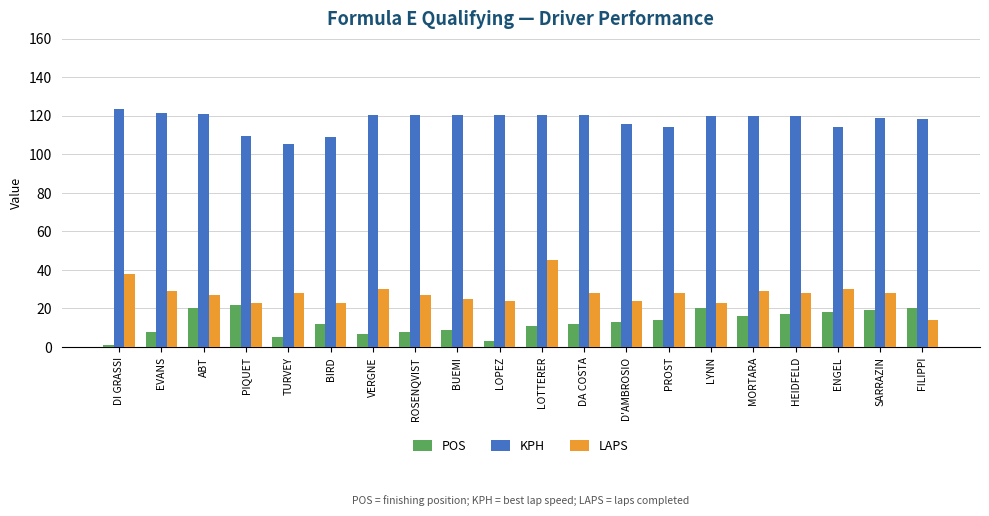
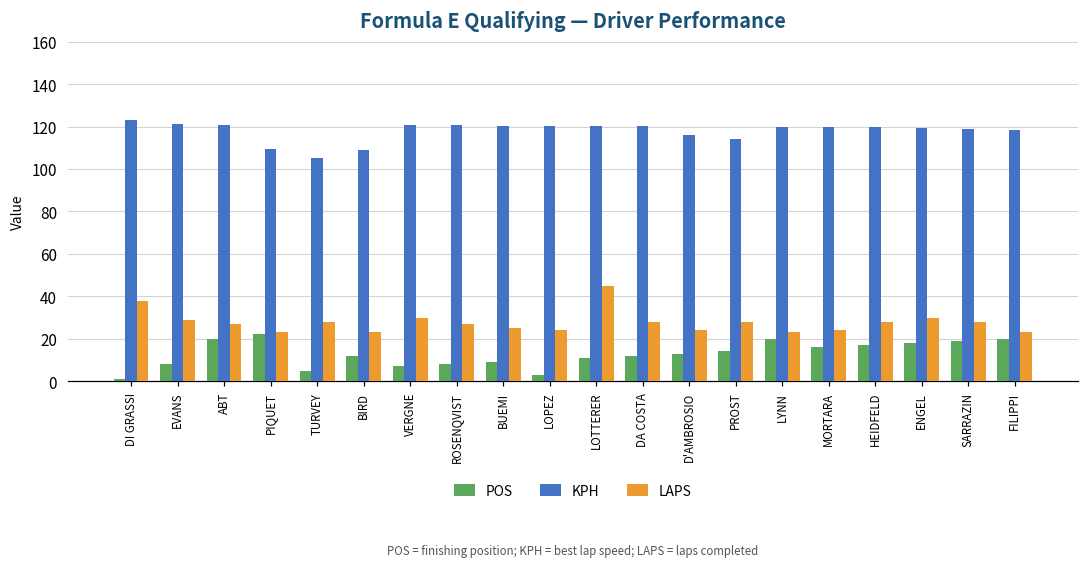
  {
    "POS": {
      "EVANS": 8,
      "ABT": 20,
      "PIQUET": 22,
      "TURVEY": 5,
      "BIRD": 12,
      "VERGNE": 7,
      "ROSENQVIST": 8,
      "BUEMI": 9,
      "LOPEZ": 3,
      "LOTTERER": 11,
      "DA COSTA": 12,
      "D'AMBROSIO": 13,
      "PROST": 14,
      "LYNN": 20,
      "MORTARA": 16,
      "HEIDFELD": 17,
      "ENGEL": 18,
      "SARRAZIN": 19,
      "FILIPPI": 20
    },
    "KPH": {
      "DI GRASSI": 123,
      "EVANS": 121,
      "ABT": 121,
      "PIQUET": 109,
      "TURVEY": 105,
      "BIRD": 109,
      "VERGNE": 121,
      "ROSENQVIST": 121,
      "BUEMI": 120,
      "LOPEZ": 120,
      "LOTTERER": 120,
      "DA COSTA": 120,
      "D'AMBROSIO": 116,
      "PROST": 114,
      "LYNN": 120,
      "MORTARA": 120,
      "HEIDFELD": 120,
-     "ENGEL": 114,
+     "ENGEL": 120,
      "SARRAZIN": 119,
      "FILIPPI": 118
    },
    "LAPS": {
      "DI GRASSI": 38,
      "EVANS": 29,
      "ABT": 27,
      "PIQUET": 23,
      "TURVEY": 28,
      "BIRD": 23,
      "VERGNE": 30,
      "ROSENQVIST": 27,
      "BUEMI": 25,
      "LOPEZ": 24,
      "LOTTERER": 45,
      "DA COSTA": 28,
      "D'AMBROSIO": 24,
      "PROST": 28,
      "LYNN": 23,
-     "MORTARA": 29,
+     "MORTARA": 24,
      "HEIDFELD": 28,
      "ENGEL": 30,
      "SARRAZIN": 28,
-     "FILIPPI": 14
+     "FILIPPI": 23
    }
  }
